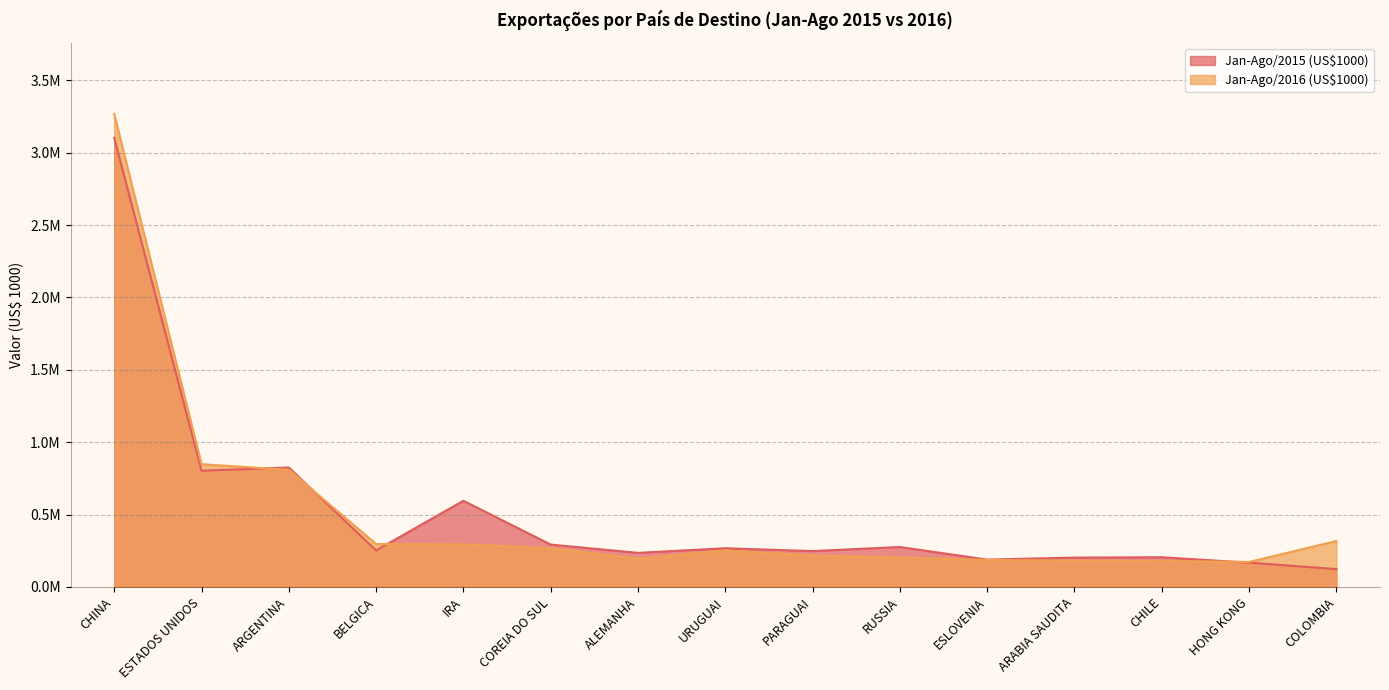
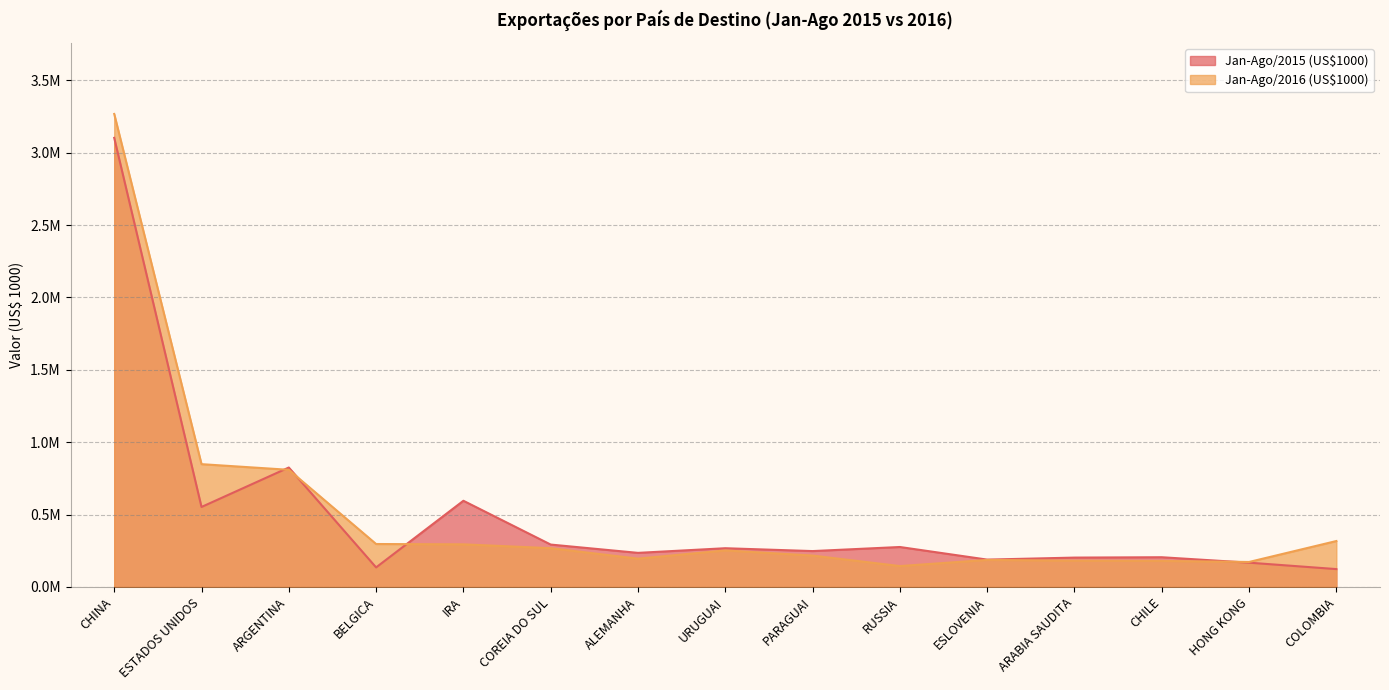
  {
    "Jan-Ago/2015 (US$1000)": {
      "CHINA": 3100000,
-     "ESTADOS UNIDOS": 800000,
-     "BELGICA": 250000,
+     "ESTADOS UNIDOS": 550000,
+     "BELGICA": 130000,
      "IRA": 600000,
      "COREIA DO SUL": 290000,
      "ALEMANHA": 240000,
      "PARAGUAI": 250000,
      "RUSSIA": 280000,
      "ARABIA SAUDITA": 200000,
      "CHILE": 210000,
      "COLOMBIA": 120000
    },
    "Jan-Ago/2016 (US$1000)": {
      "CHINA": 3270000,
      "ESTADOS UNIDOS": 850000,
      "BELGICA": 300000,
      "IRA": 290000,
      "COREIA DO SUL": 270000,
      "ALEMANHA": 200000,
      "PARAGUAI": 220000,
-     "RUSSIA": 200000,
+     "RUSSIA": 140000,
      "ARABIA SAUDITA": 180000,
      "CHILE": 180000,
      "COLOMBIA": 320000
    }
  }
